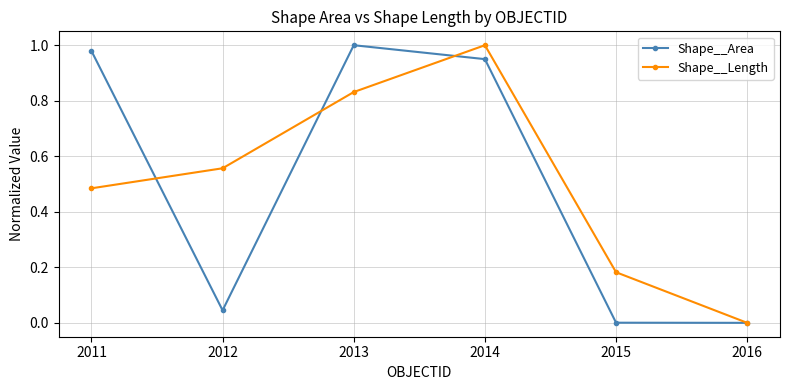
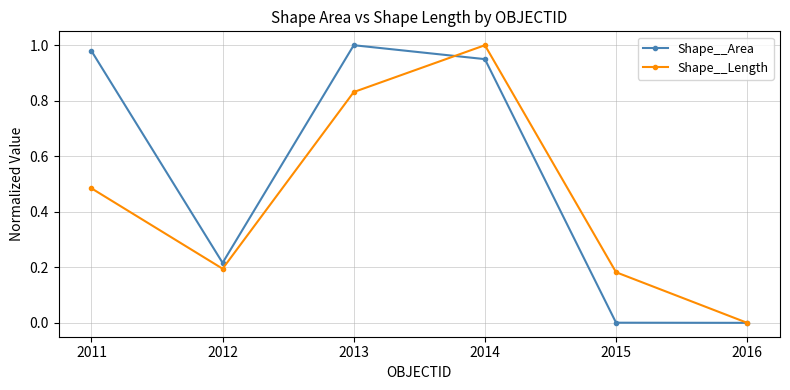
  {
    "Shape__Area": {
      "2011": 0.98,
-     "2012": 0.05,
+     "2012": 0.22,
      "2013": 1.00,
      "2014": 0.95,
      "2015": 0.00
    },
    "Shape__Length": {
      "2011": 0.48,
-     "2012": 0.56,
+     "2012": 0.19,
      "2013": 0.83,
      "2014": 1.00,
      "2015": 0.18
    }
  }
